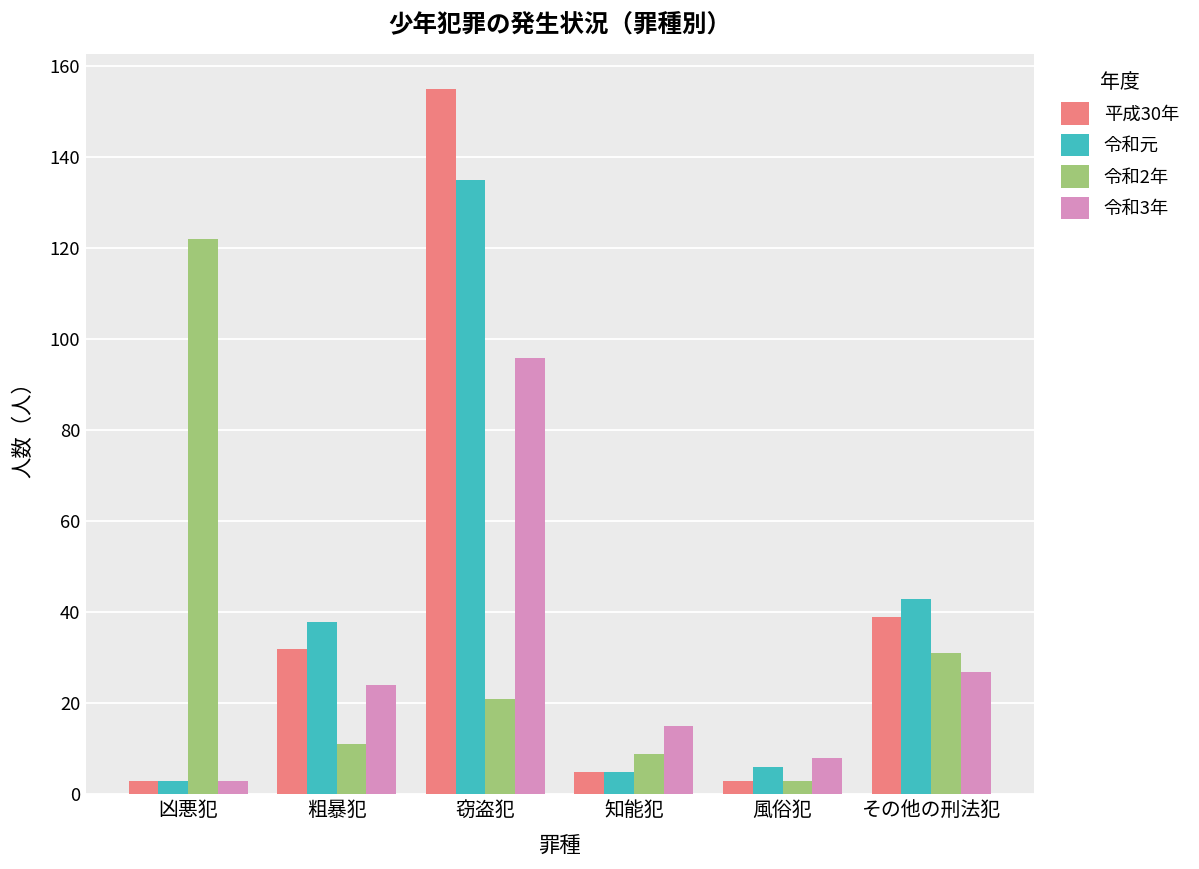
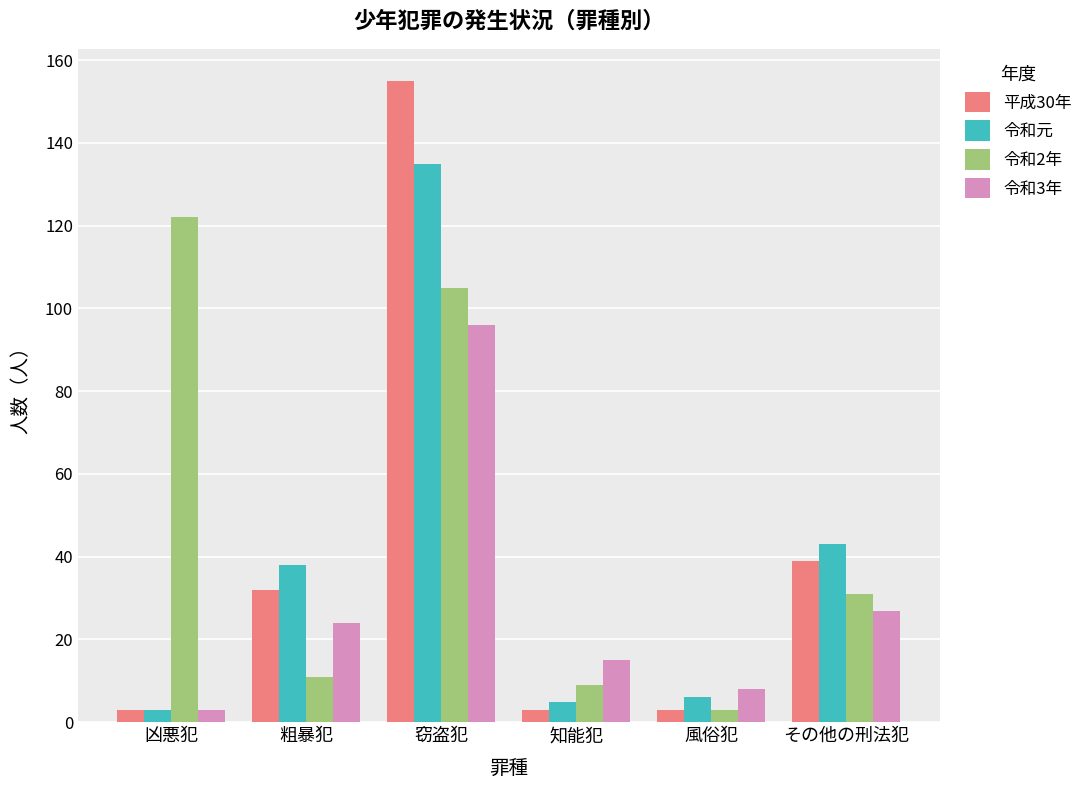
  {
    "平成30年": {
      "凶悪犯": 3,
      "粗暴犯": 32,
      "窃盗犯": 155,
-     "知能犯": 5,
+     "知能犯": 3,
      "風俗犯": 3,
      "その他の刑法犯": 39
    },
    "令和元": {
      "凶悪犯": 3,
      "粗暴犯": 38,
      "窃盗犯": 135,
      "知能犯": 5,
      "風俗犯": 6,
      "その他の刑法犯": 43
    },
    "令和2年": {
      "凶悪犯": 122,
      "粗暴犯": 11,
-     "窃盗犯": 21,
+     "窃盗犯": 105,
      "知能犯": 9,
      "風俗犯": 3,
      "その他の刑法犯": 31
    },
    "令和3年": {
      "凶悪犯": 3,
      "粗暴犯": 24,
      "窃盗犯": 96,
      "知能犯": 15,
      "風俗犯": 8,
      "その他の刑法犯": 27
    }
  }
